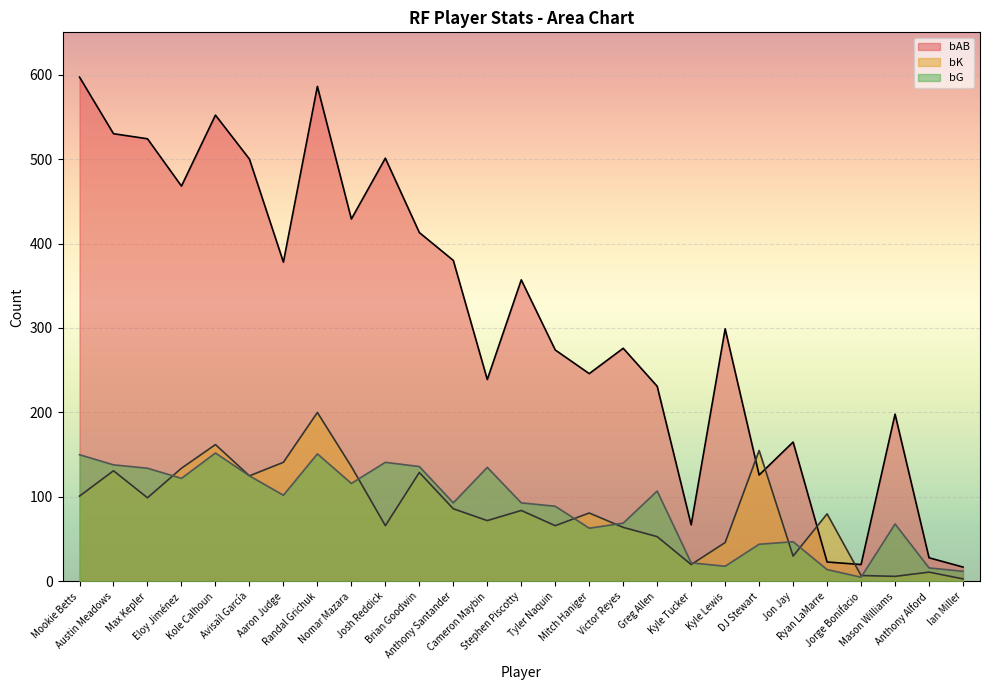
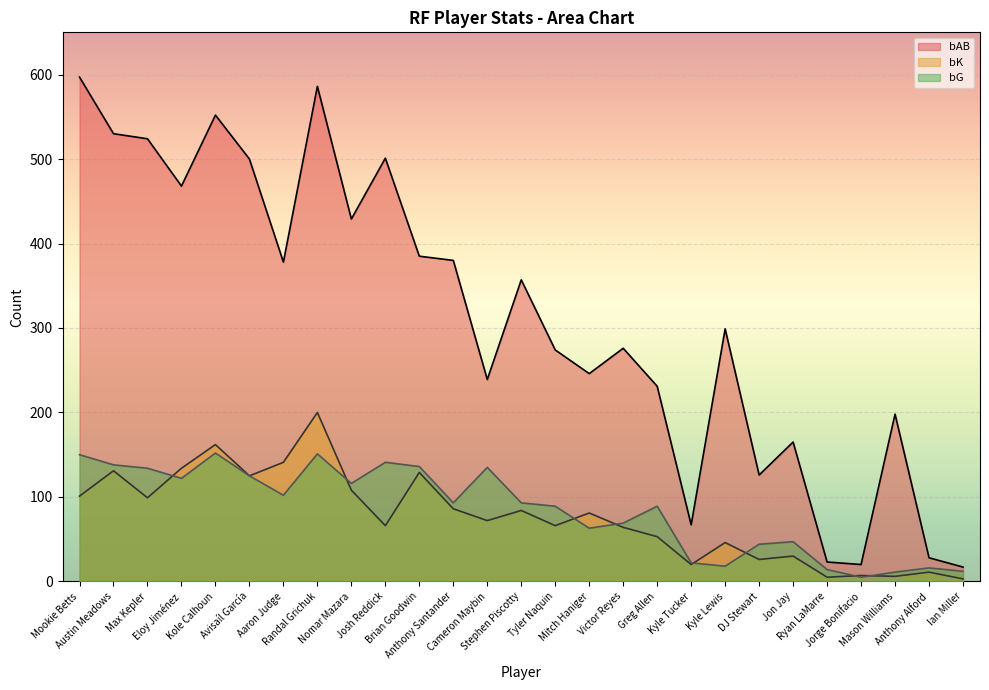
  {
    "bAB": {
      "Mookie Betts": 600,
      "Austin Meadows": 530,
      "Max Kepler": 520,
      "Eloy Jiménez": 470,
      "Kole Calhoun": 550,
      "Avisaíl García": 500,
      "Aaron Judge": 380,
      "Randal Grichuk": 590,
      "Nomar Mazara": 430,
      "Josh Reddick": 500,
-     "Brian Goodwin": 410,
+     "Brian Goodwin": 390,
      "Anthony Santander": 380,
      "Cameron Maybin": 240,
      "Stephen Piscotty": 360,
      "Tyler Naquin": 270,
      "Mitch Haniger": 250,
      "Victor Reyes": 280,
      "Greg Allen": 230,
      "Kyle Tucker": 70,
      "Kyle Lewis": 300,
      "DJ Stewart": 130,
      "Jon Jay": 170,
      "Ryan LaMarre": 20,
      "Jorge Bonifacio": 20,
      "Mason Williams": 200,
      "Anthony Alford": 30,
      "Ian Miller": 20
    },
    "bK": {
      "Mookie Betts": 100,
      "Austin Meadows": 130,
      "Max Kepler": 100,
      "Eloy Jiménez": 130,
      "Kole Calhoun": 160,
      "Aaron Judge": 140,
      "Randal Grichuk": 200,
-     "Nomar Mazara": 140,
+     "Nomar Mazara": 110,
      "Josh Reddick": 70,
      "Brian Goodwin": 130,
      "Anthony Santander": 90,
      "Cameron Maybin": 70,
      "Stephen Piscotty": 80,
      "Tyler Naquin": 70,
      "Mitch Haniger": 80,
      "Victor Reyes": 60,
      "Greg Allen": 50,
      "Kyle Lewis": 50,
-     "DJ Stewart": 160,
+     "DJ Stewart": 30,
      "Jon Jay": 30,
-     "Ryan LaMarre": 80,
+     "Ryan LaMarre": 10,
      "Mason Williams": 10,
      "Anthony Alford": 10,
      "Ian Miller": 0
    },
    "bG": {
      "Mookie Betts": 150,
      "Austin Meadows": 140,
      "Max Kepler": 130,
      "Eloy Jiménez": 120,
      "Kole Calhoun": 150,
      "Aaron Judge": 100,
      "Randal Grichuk": 150,
      "Nomar Mazara": 120,
      "Josh Reddick": 140,
      "Brian Goodwin": 140,
      "Anthony Santander": 90,
      "Cameron Maybin": 140,
      "Stephen Piscotty": 90,
      "Tyler Naquin": 90,
      "Mitch Haniger": 60,
      "Victor Reyes": 70,
-     "Greg Allen": 110,
+     "Greg Allen": 90,
      "Kyle Lewis": 20,
      "DJ Stewart": 40,
      "Jon Jay": 50,
      "Ryan LaMarre": 10,
-     "Mason Williams": 70,
+     "Mason Williams": 10,
      "Anthony Alford": 20,
      "Ian Miller": 10
    }
  }
